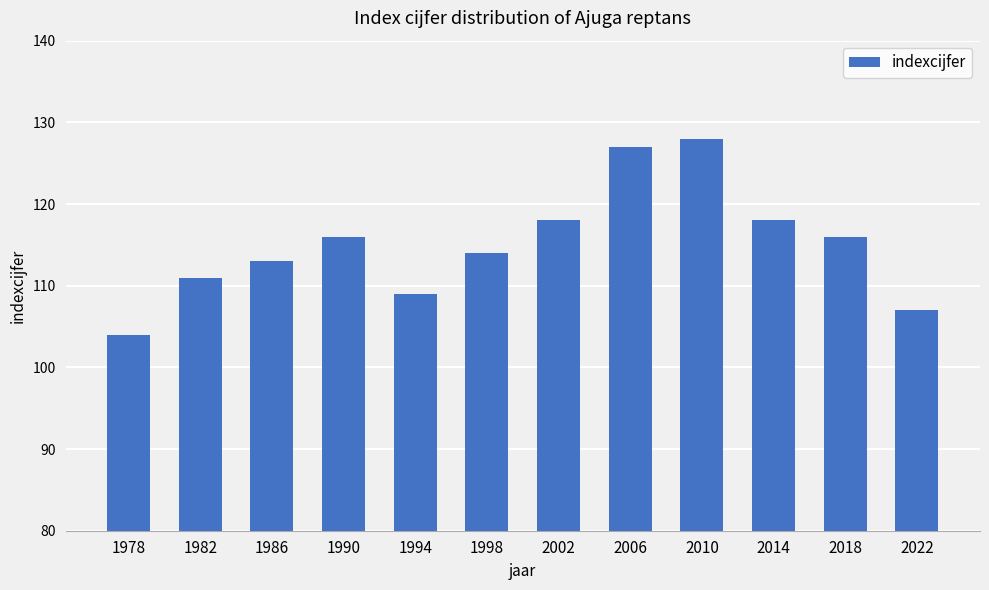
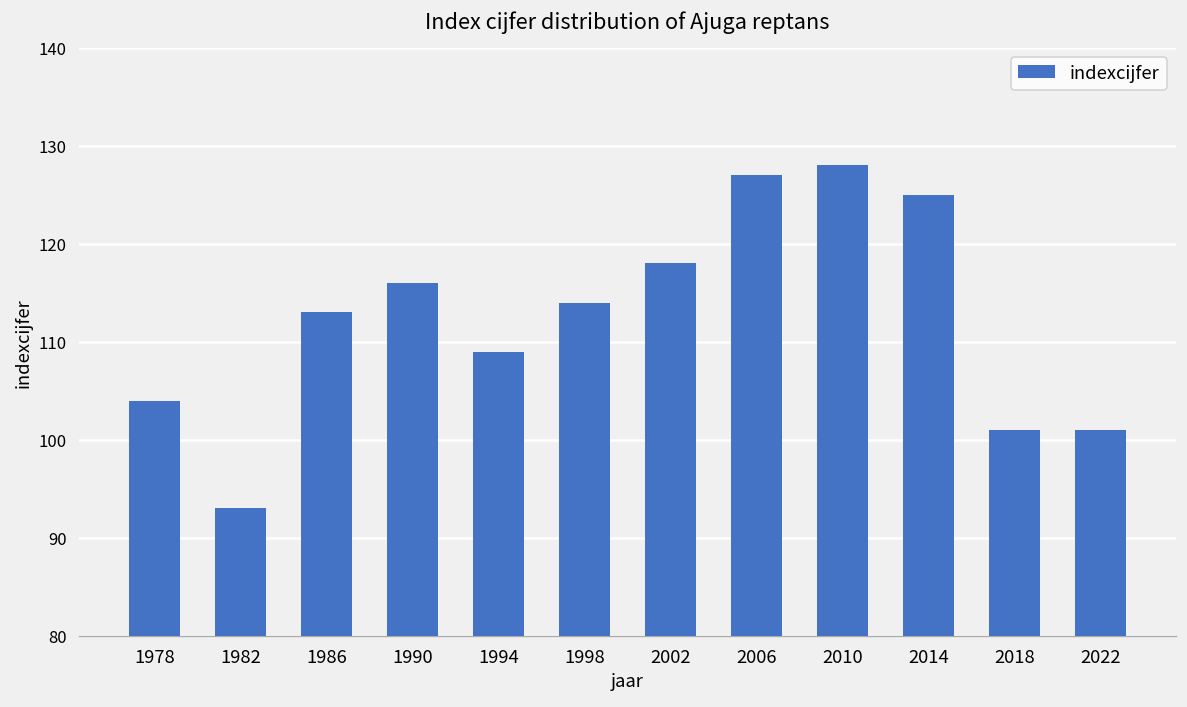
  {
    "1978": 104,
-   "1982": 111,
+   "1982": 93,
    "1986": 113,
    "1990": 116,
    "1994": 109,
    "1998": 114,
    "2002": 118,
    "2006": 127,
    "2010": 128,
-   "2014": 118,
-   "2018": 116,
-   "2022": 107
+   "2014": 125,
+   "2018": 101,
+   "2022": 101
  }
